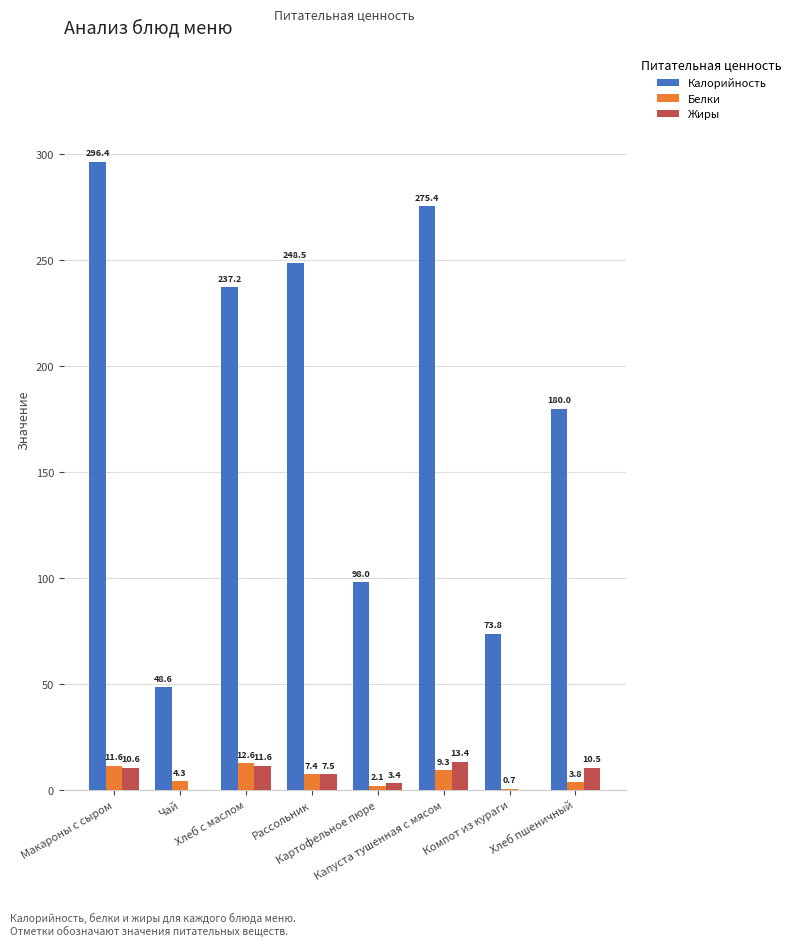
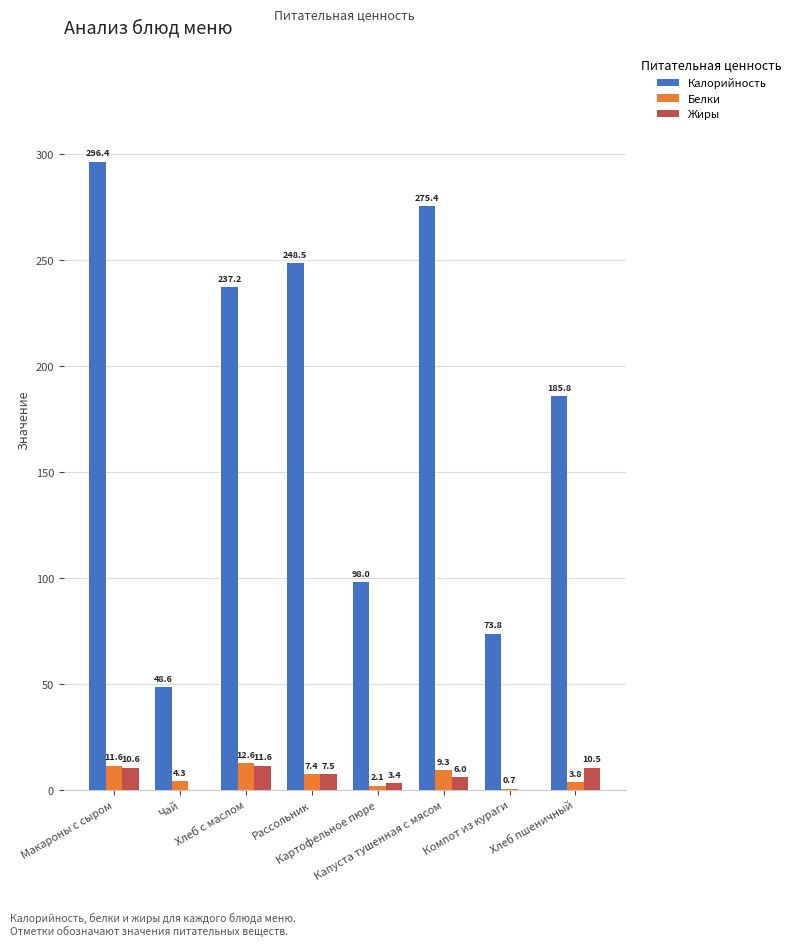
  {
    "Калорийность": {
      "Макароны с сыром": 296.4,
      "Чай": 48.6,
      "Хлеб с маслом": 237.2,
      "Рассольник": 248.5,
      "Картофельное пюре": 98.0,
      "Капуста тушенная с мясом": 275.4,
      "Компот из кураги": 73.8,
-     "Хлеб пшеничный": 180.0
+     "Хлеб пшеничный": 185.8
    },
    "Белки": {
      "Макароны с сыром": 11.6,
      "Чай": 4.3,
      "Хлеб с маслом": 12.6,
      "Рассольник": 7.4,
      "Картофельное пюре": 2.1,
      "Капуста тушенная с мясом": 9.3,
      "Компот из кураги": 0.7,
      "Хлеб пшеничный": 3.8
    },
    "Жиры": {
      "Макароны с сыром": 10.6,
      "Хлеб с маслом": 11.6,
      "Рассольник": 7.5,
      "Картофельное пюре": 3.4,
-     "Капуста тушенная с мясом": 13.4,
+     "Капуста тушенная с мясом": 6.0,
      "Хлеб пшеничный": 10.5
    }
  }
